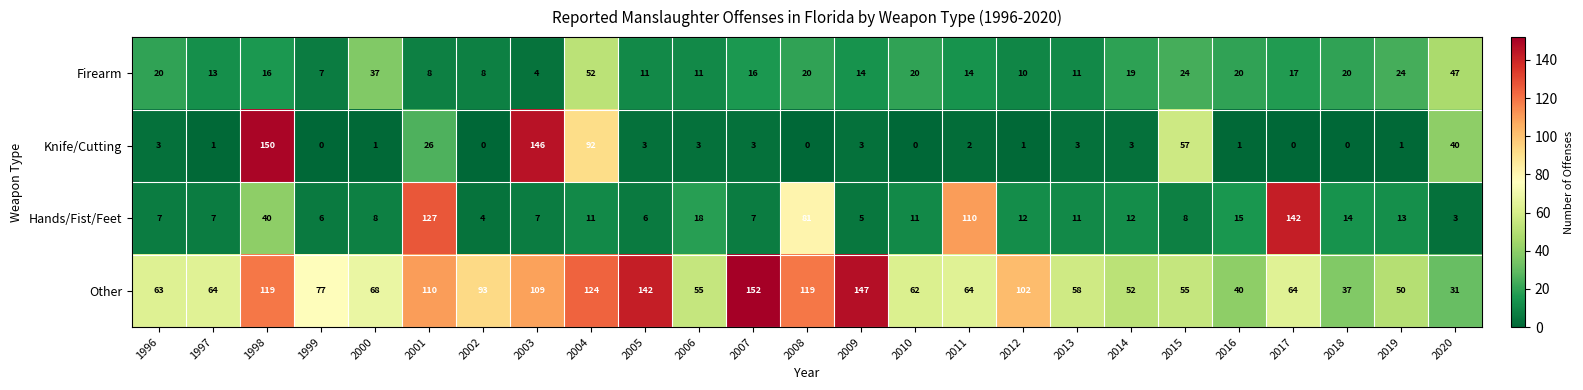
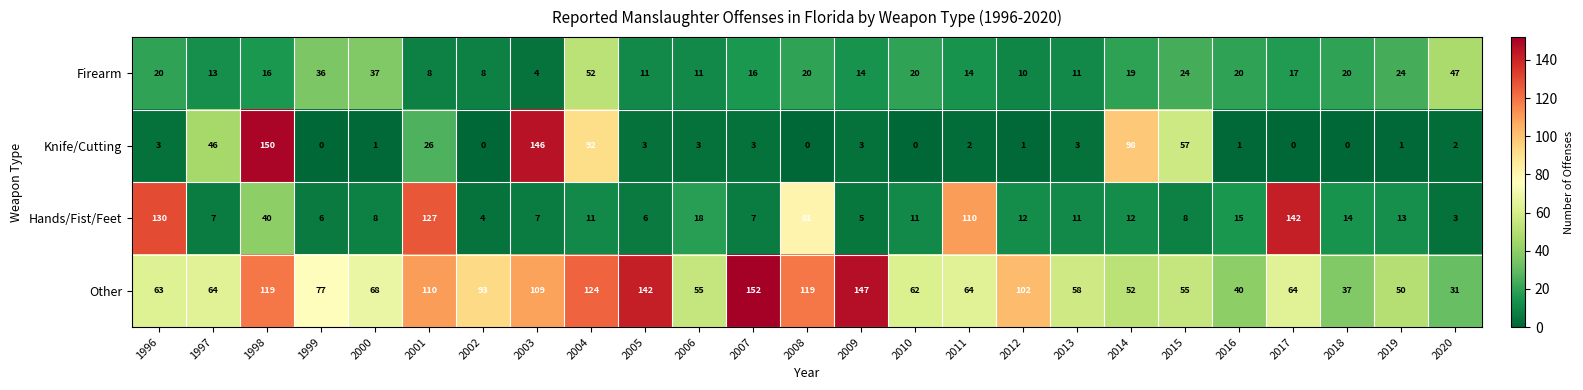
  {
    "Firearm": {
      "1996": 20,
      "1997": 13,
      "1998": 16,
-     "1999": 7,
+     "1999": 36,
      "2000": 37,
      "2001": 8,
      "2002": 8,
      "2003": 4,
      "2004": 52,
      "2005": 11,
      "2006": 11,
      "2007": 16,
      "2008": 20,
      "2009": 14,
      "2010": 20,
      "2011": 14,
      "2012": 10,
      "2013": 11,
      "2014": 19,
      "2015": 24,
      "2016": 20,
      "2017": 17,
      "2018": 20,
      "2019": 24,
      "2020": 47
    },
    "Knife/Cutting": {
      "1996": 3,
-     "1997": 1,
+     "1997": 46,
      "1998": 150,
      "1999": 0,
      "2000": 1,
      "2001": 26,
      "2002": 0,
      "2003": 146,
      "2004": 92,
      "2005": 3,
      "2006": 3,
      "2007": 3,
      "2008": 0,
      "2009": 3,
      "2010": 0,
      "2011": 2,
      "2012": 1,
      "2013": 3,
-     "2014": 3,
+     "2014": 98,
      "2015": 57,
      "2016": 1,
      "2017": 0,
      "2018": 0,
      "2019": 1,
-     "2020": 40
+     "2020": 2
    },
    "Hands/Fist/Feet": {
-     "1996": 7,
+     "1996": 130,
      "1997": 7,
      "1998": 40,
      "1999": 6,
      "2000": 8,
      "2001": 127,
      "2002": 4,
      "2003": 7,
      "2004": 11,
      "2005": 6,
      "2006": 18,
      "2007": 7,
      "2008": 81,
      "2009": 5,
      "2010": 11,
      "2011": 110,
      "2012": 12,
      "2013": 11,
      "2014": 12,
      "2015": 8,
      "2016": 15,
      "2017": 142,
      "2018": 14,
      "2019": 13,
      "2020": 3
    },
    "Other": {
      "1996": 63,
      "1997": 64,
      "1998": 119,
      "1999": 77,
      "2000": 68,
      "2001": 110,
      "2002": 93,
      "2003": 109,
      "2004": 124,
      "2005": 142,
      "2006": 55,
      "2007": 152,
      "2008": 119,
      "2009": 147,
      "2010": 62,
      "2011": 64,
      "2012": 102,
      "2013": 58,
      "2014": 52,
      "2015": 55,
      "2016": 40,
      "2017": 64,
      "2018": 37,
      "2019": 50,
      "2020": 31
    }
  }
